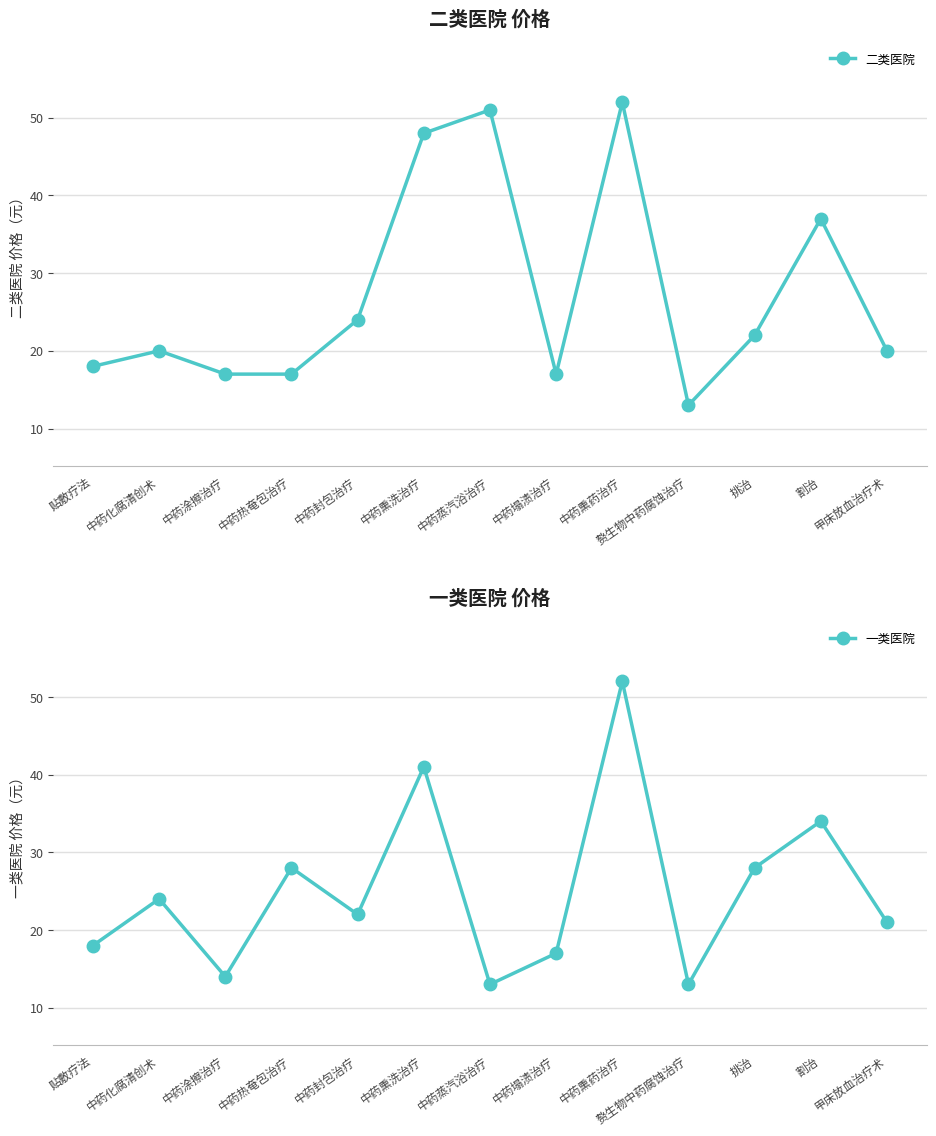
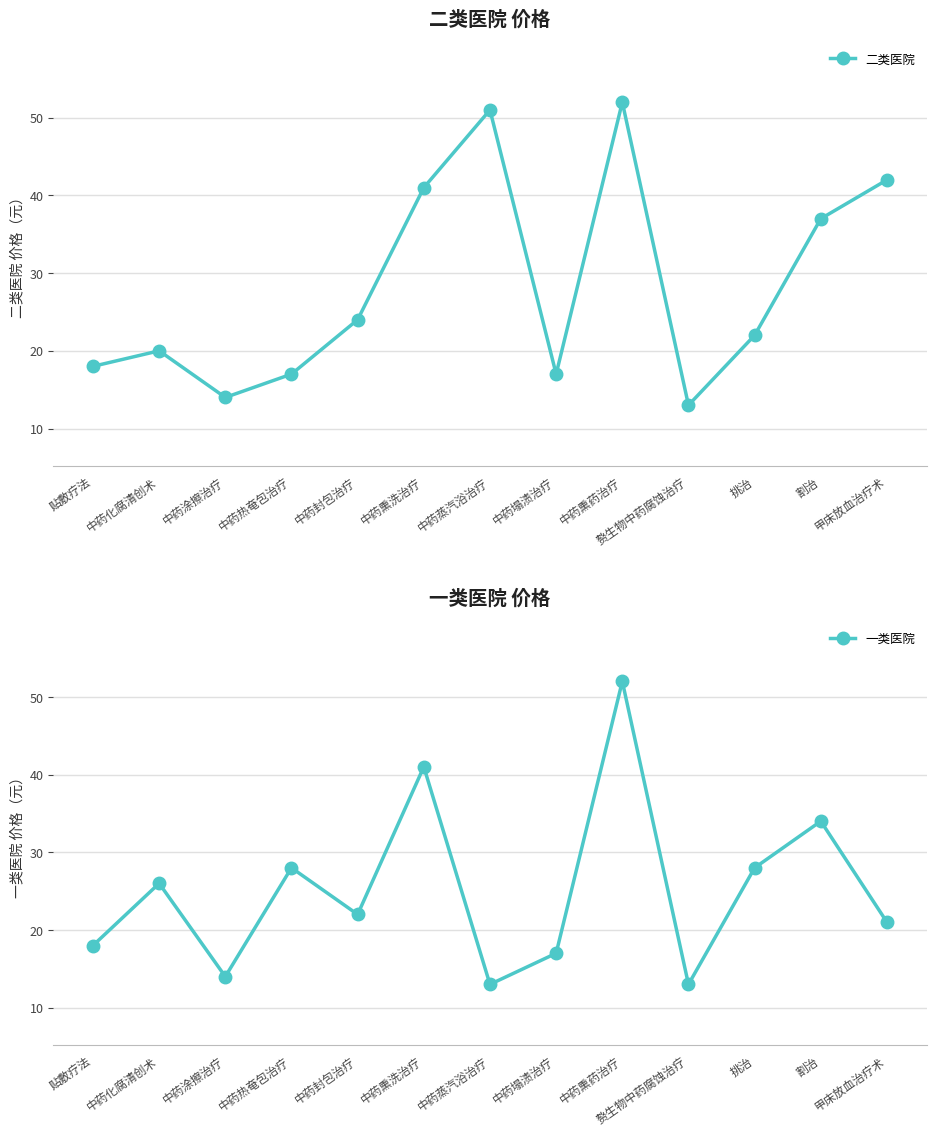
  {
    "二类医院 价格": {
      "贴敷疗法": 18,
      "中药化腐清创术": 20,
-     "中药涂擦治疗": 17,
+     "中药涂擦治疗": 14,
      "中药热奄包治疗": 17,
      "中药封包治疗": 24,
-     "中药熏洗治疗": 48,
+     "中药熏洗治疗": 41,
      "中药蒸汽浴治疗": 51,
      "中药塌渍治疗": 17,
      "中药熏药治疗": 52,
      "赘生物中药腐蚀治疗": 13,
      "挑治": 22,
      "割治": 37,
-     "甲床放血治疗术": 20
+     "甲床放血治疗术": 42
    },
    "一类医院 价格": {
      "贴敷疗法": 18,
-     "中药化腐清创术": 24,
+     "中药化腐清创术": 26,
      "中药涂擦治疗": 14,
      "中药热奄包治疗": 28,
      "中药封包治疗": 22,
      "中药熏洗治疗": 41,
      "中药蒸汽浴治疗": 13,
      "中药塌渍治疗": 17,
      "中药熏药治疗": 52,
      "赘生物中药腐蚀治疗": 13,
      "挑治": 28,
      "割治": 34,
      "甲床放血治疗术": 21
    }
  }
